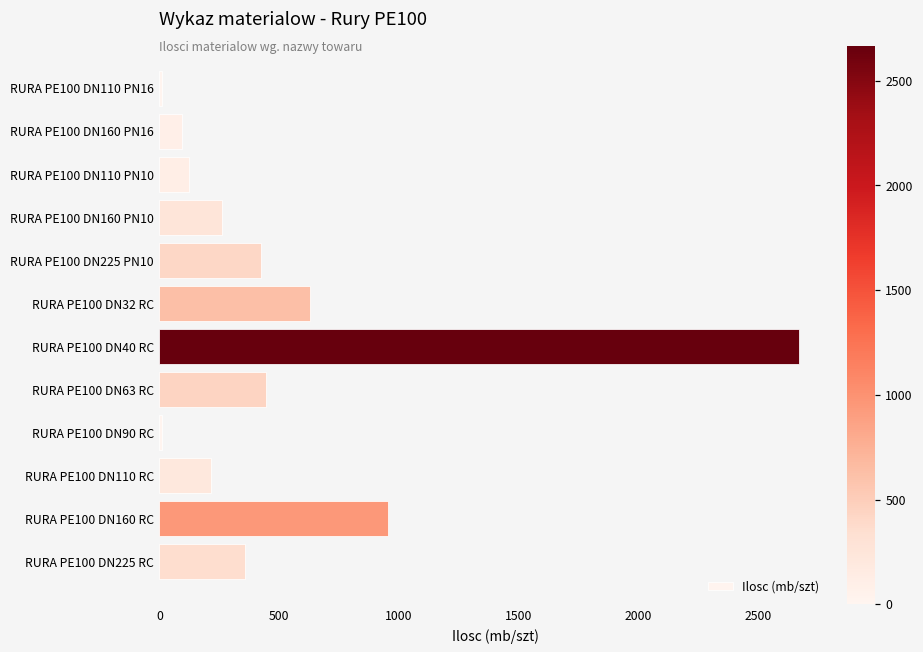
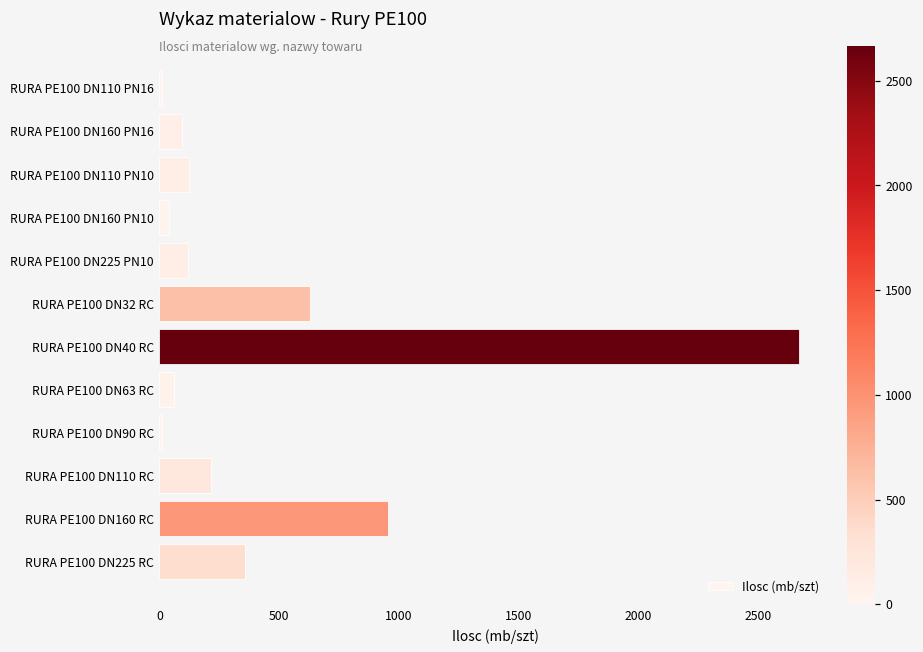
  {
    "RURA PE100 DN110 PN16": 10,
    "RURA PE100 DN160 PN16": 100,
    "RURA PE100 DN110 PN10": 130,
-   "RURA PE100 DN160 PN10": 260,
-   "RURA PE100 DN225 PN10": 430,
+   "RURA PE100 DN160 PN10": 40,
+   "RURA PE100 DN225 PN10": 120,
    "RURA PE100 DN32 RC": 630,
    "RURA PE100 DN40 RC": 2670,
-   "RURA PE100 DN63 RC": 450,
+   "RURA PE100 DN63 RC": 60,
    "RURA PE100 DN90 RC": 10,
    "RURA PE100 DN110 RC": 220,
    "RURA PE100 DN160 RC": 960,
    "RURA PE100 DN225 RC": 360
  }
